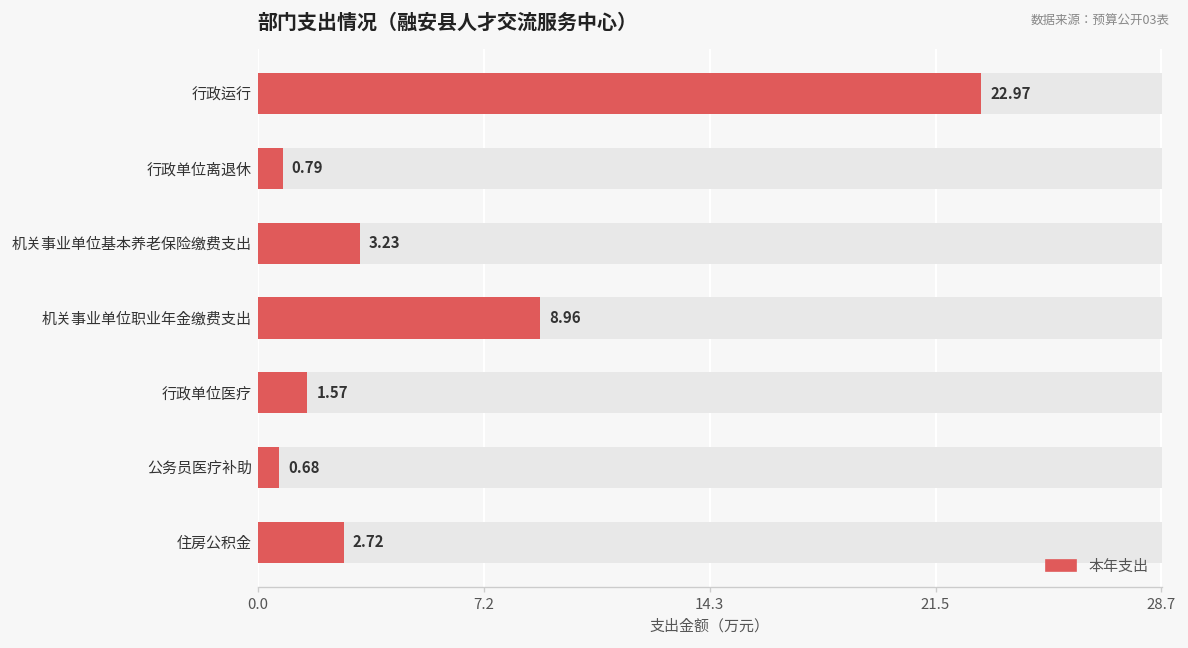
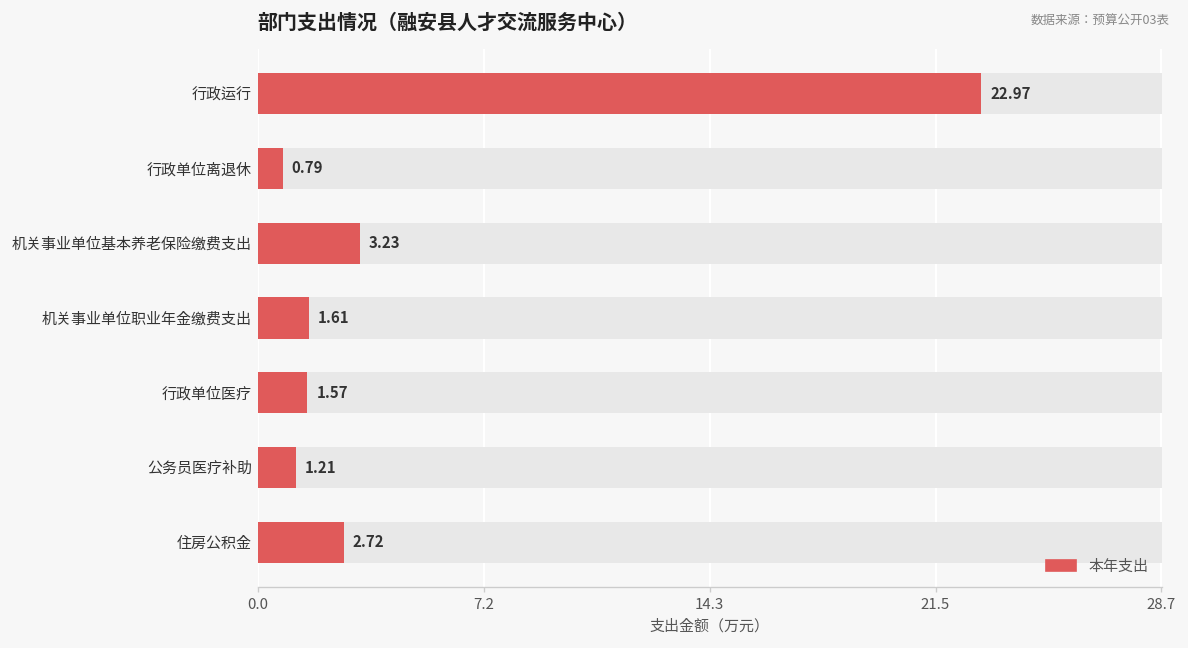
  {
    "本年支出": {
-     "机关事业单位职业年金缴费支出": 8.96,
-     "公务员医疗补助": 0.68
+     "机关事业单位职业年金缴费支出": 1.61,
+     "公务员医疗补助": 1.21
    }
  }
